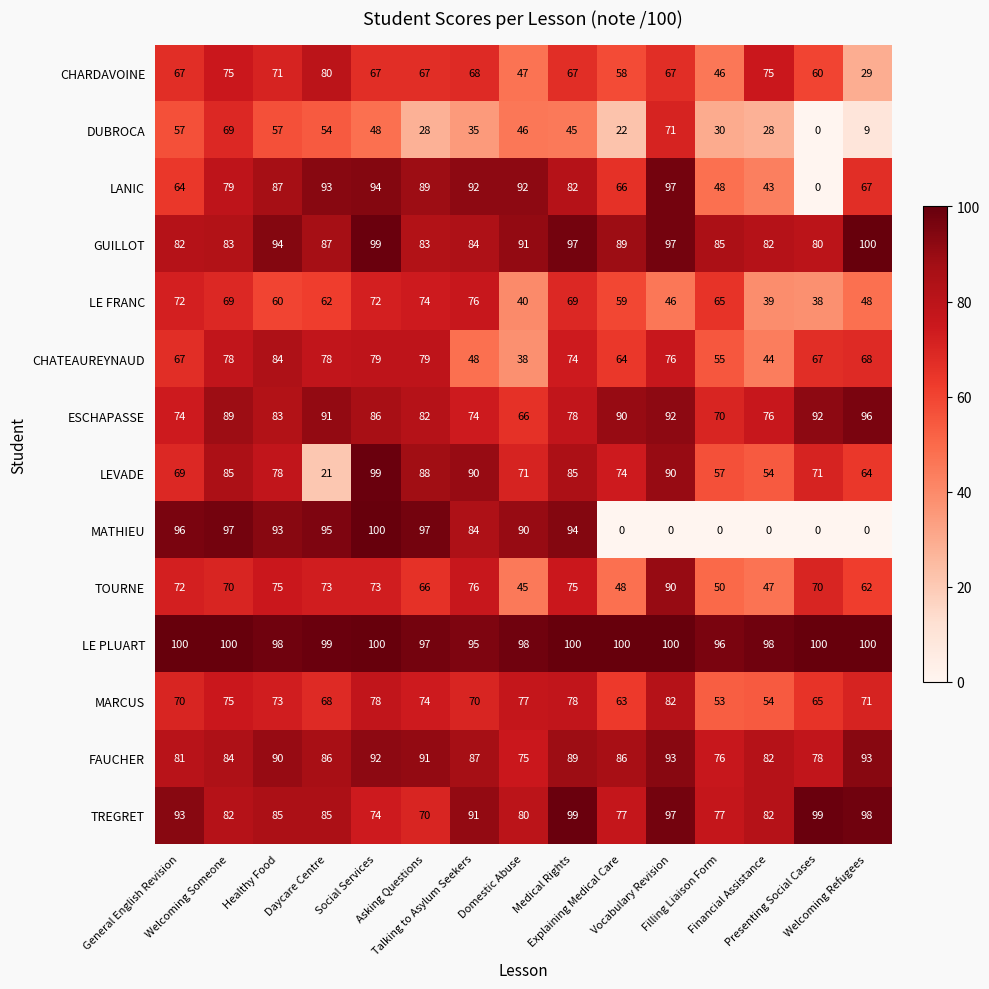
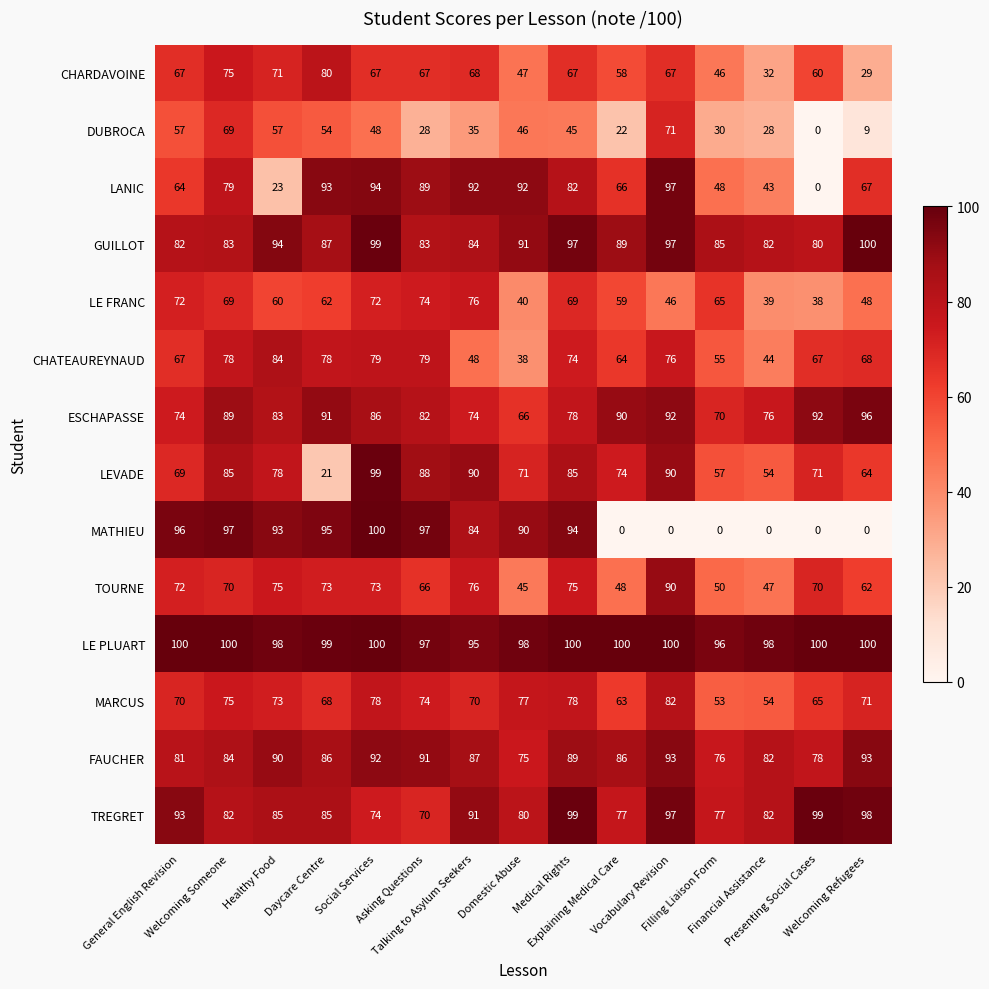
  {
    "CHARDAVOINE": {
      "General English Revision": 67,
      "Welcoming Someone": 75,
      "Healthy Food": 71,
      "Daycare Centre": 80,
      "Social Services": 67,
      "Asking Questions": 67,
      "Talking to Asylum Seekers": 68,
      "Domestic Abuse": 47,
      "Medical Rights": 67,
      "Explaining Medical Care": 58,
      "Vocabulary Revision": 67,
      "Filling Liaison Form": 46,
-     "Financial Assistance": 75,
+     "Financial Assistance": 32,
      "Presenting Social Cases": 60,
      "Welcoming Refugees": 29
    },
    "LANIC": {
      "General English Revision": 64,
      "Welcoming Someone": 79,
-     "Healthy Food": 87,
+     "Healthy Food": 23,
      "Daycare Centre": 93,
      "Social Services": 94,
      "Asking Questions": 89,
      "Talking to Asylum Seekers": 92,
      "Domestic Abuse": 92,
      "Medical Rights": 82,
      "Explaining Medical Care": 66,
      "Vocabulary Revision": 97,
      "Filling Liaison Form": 48,
      "Financial Assistance": 43,
      "Presenting Social Cases": 0,
      "Welcoming Refugees": 67
    }
  }
